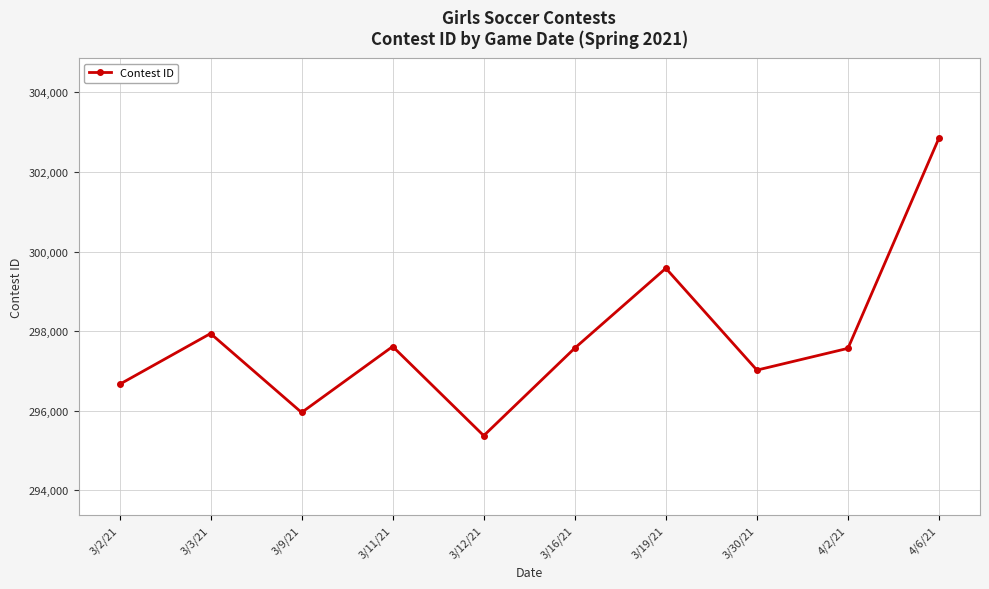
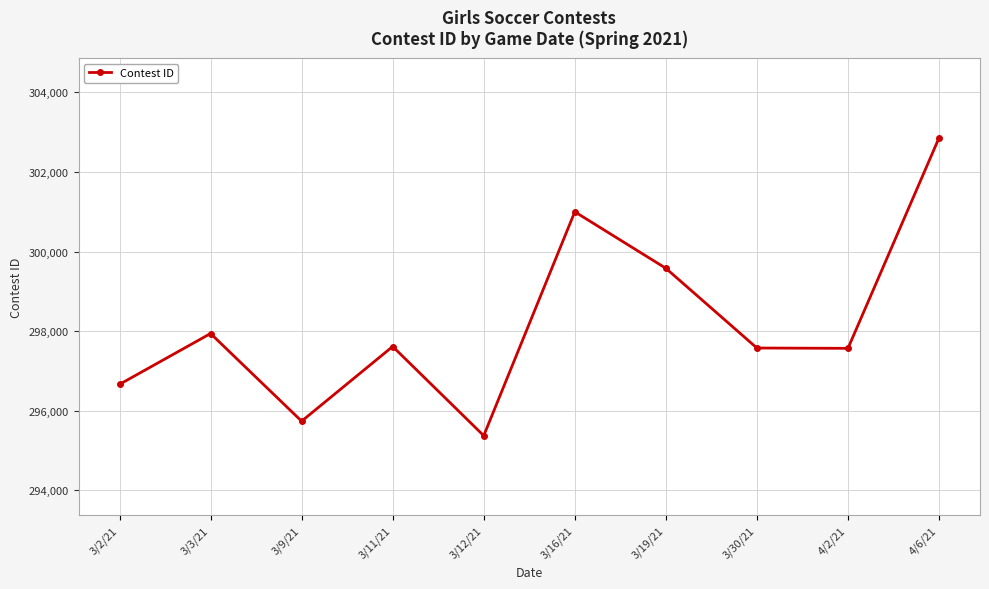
  {
    "3/2/21": "296,700",
    "3/3/21": "297,900",
-   "3/9/21": "296,000",
+   "3/9/21": "295,700",
    "3/11/21": "297,600",
    "3/12/21": "295,400",
-   "3/16/21": "297,600",
+   "3/16/21": "301,000",
    "3/19/21": "299,600",
-   "3/30/21": "297,000",
+   "3/30/21": "297,600",
    "4/2/21": "297,600",
    "4/6/21": "302,900"
  }
